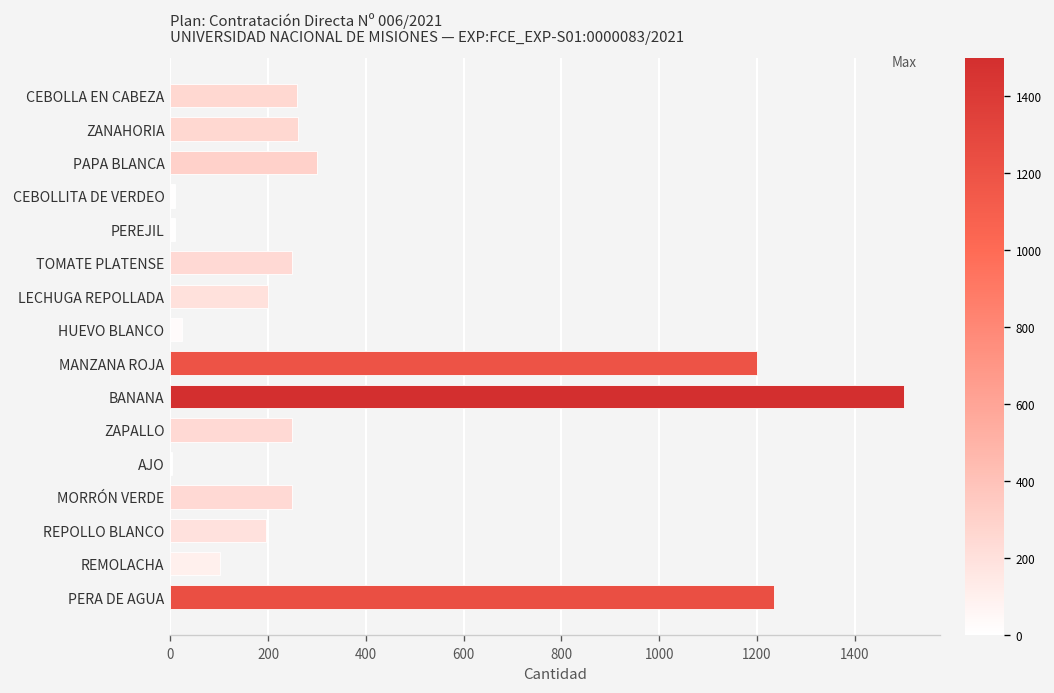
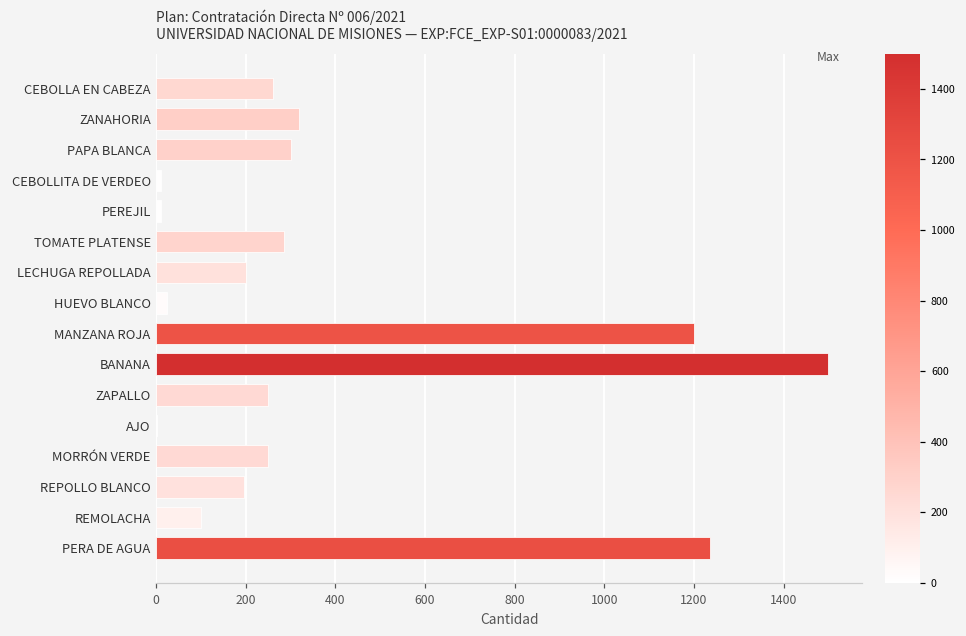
  {
    "CEBOLLA EN CABEZA": 260,
-   "ZANAHORIA": 260,
+   "ZANAHORIA": 320,
    "PAPA BLANCA": 300,
    "CEBOLLITA DE VERDEO": 10,
    "PEREJIL": 10,
-   "TOMATE PLATENSE": 250,
+   "TOMATE PLATENSE": 290,
    "LECHUGA REPOLLADA": 200,
    "HUEVO BLANCO": 20,
    "MANZANA ROJA": 1200,
    "BANANA": 1500,
    "ZAPALLO": 250,
    "MORRÓN VERDE": 250,
    "REPOLLO BLANCO": 200,
    "REMOLACHA": 100,
    "PERA DE AGUA": 1240
  }
